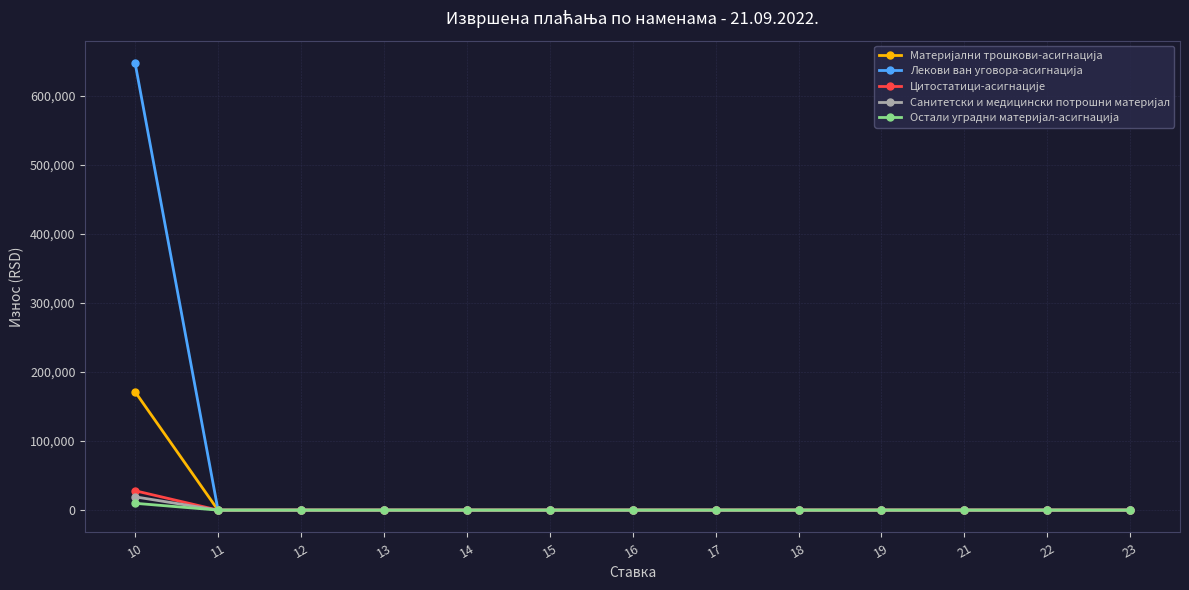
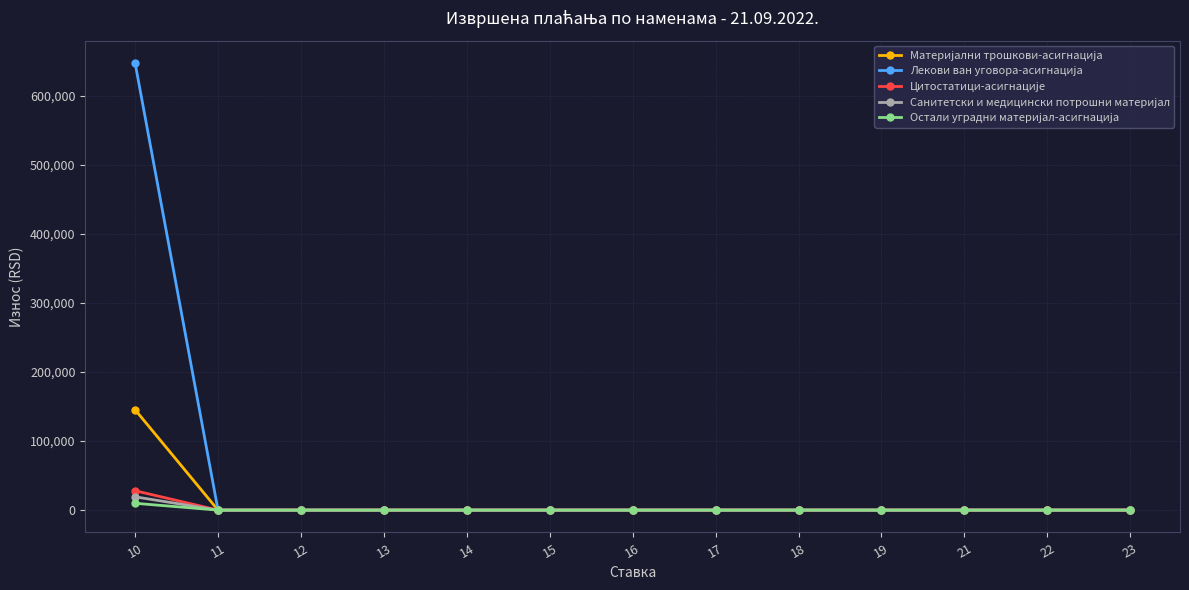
  {
    "Материјални трошкови-асигнација": {
-     "10": "170,000"
+     "10": "150,000"
    },
    "Лекови ван уговора-асигнација": {
      "10": "650,000"
    },
    "Цитостатици-асигнације": {
      "10": "30,000"
    },
    "Санитетски и медицински потрошни материјал": {
      "10": "20,000"
    },
    "Остали уградни материјал-асигнација": {
      "10": "10,000"
    }
  }
